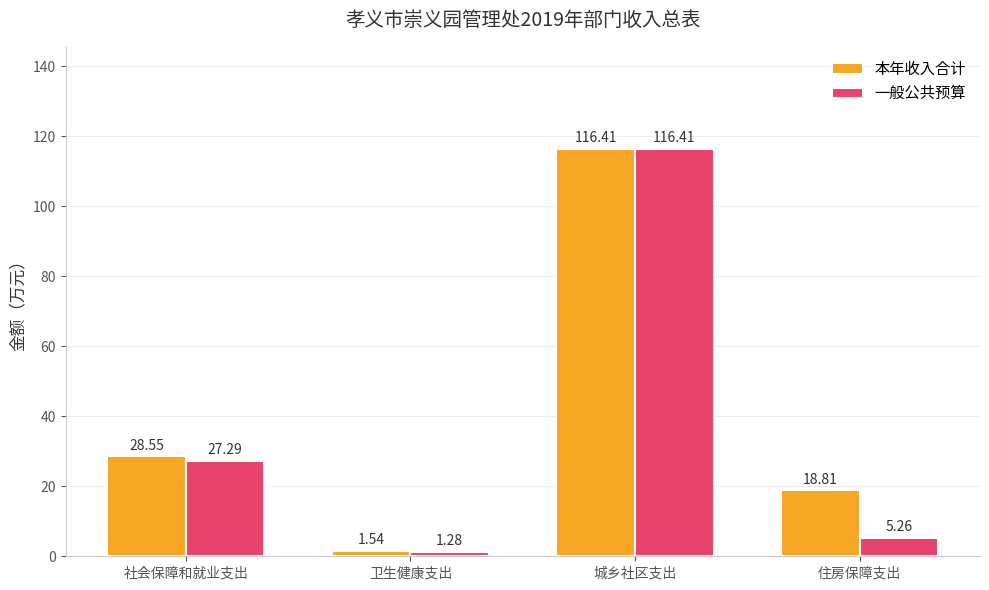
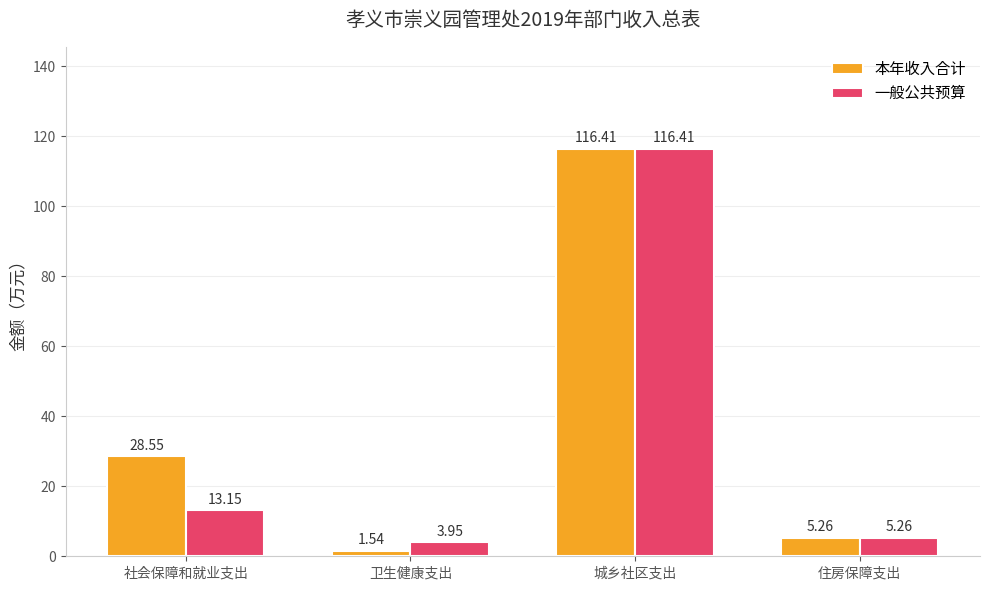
  {
    "本年收入合计": {
      "社会保障和就业支出": 28.55,
      "卫生健康支出": 1.54,
      "城乡社区支出": 116.41,
-     "住房保障支出": 18.81
+     "住房保障支出": 5.26
    },
    "一般公共预算": {
-     "社会保障和就业支出": 27.29,
-     "卫生健康支出": 1.28,
+     "社会保障和就业支出": 13.15,
+     "卫生健康支出": 3.95,
      "城乡社区支出": 116.41,
      "住房保障支出": 5.26
    }
  }
